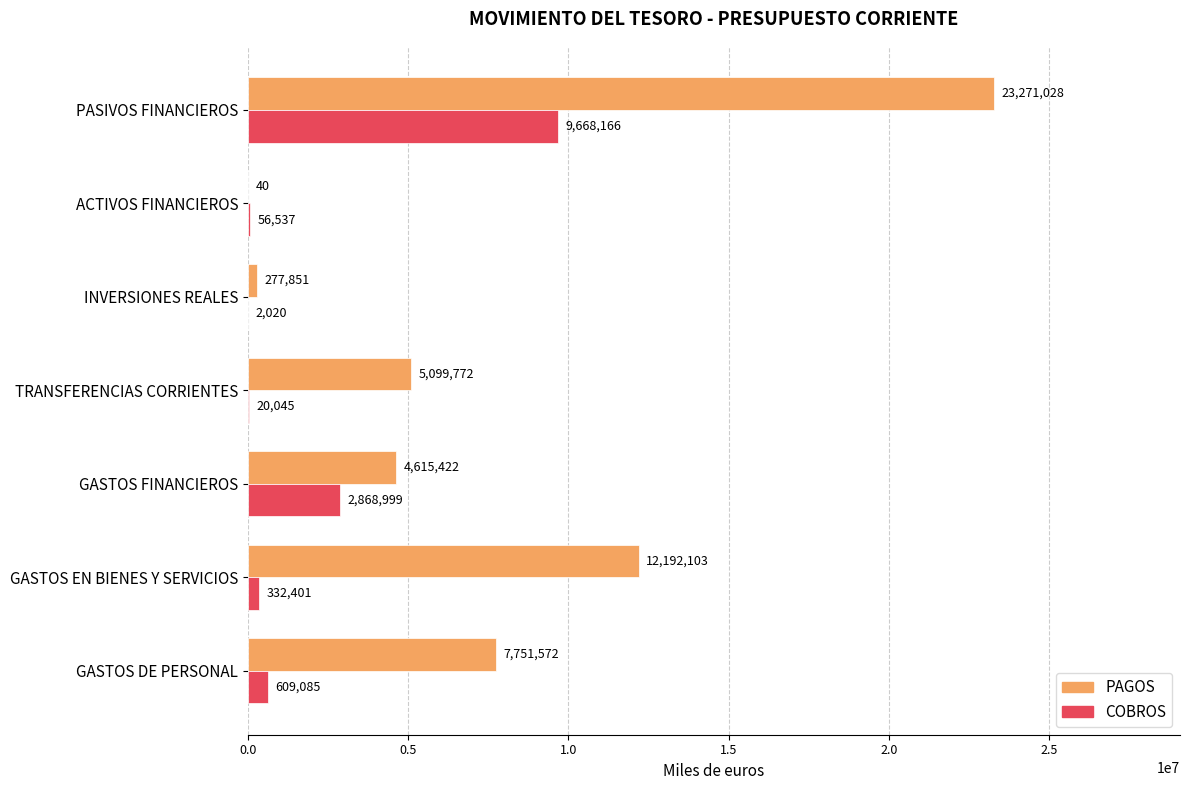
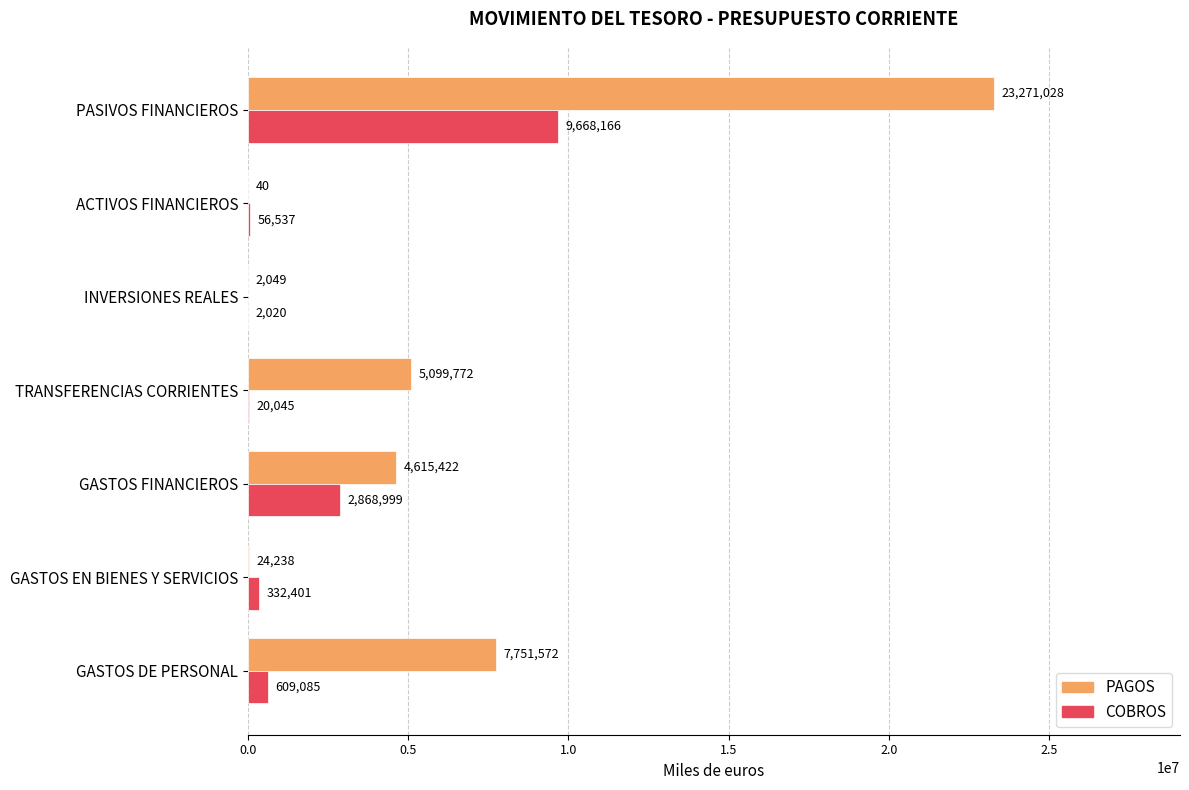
  {
    "PAGOS": {
      "PASIVOS FINANCIEROS": "23,271,028",
      "ACTIVOS FINANCIEROS": "40",
-     "INVERSIONES REALES": "277,851",
+     "INVERSIONES REALES": "2,049",
      "TRANSFERENCIAS CORRIENTES": "5,099,772",
      "GASTOS FINANCIEROS": "4,615,422",
-     "GASTOS EN BIENES Y SERVICIOS": "12,192,103",
+     "GASTOS EN BIENES Y SERVICIOS": "24,238",
      "GASTOS DE PERSONAL": "7,751,572"
    },
    "COBROS": {
      "PASIVOS FINANCIEROS": "9,668,166",
      "ACTIVOS FINANCIEROS": "56,537",
      "INVERSIONES REALES": "2,020",
      "TRANSFERENCIAS CORRIENTES": "20,045",
      "GASTOS FINANCIEROS": "2,868,999",
      "GASTOS EN BIENES Y SERVICIOS": "332,401",
      "GASTOS DE PERSONAL": "609,085"
    }
  }
